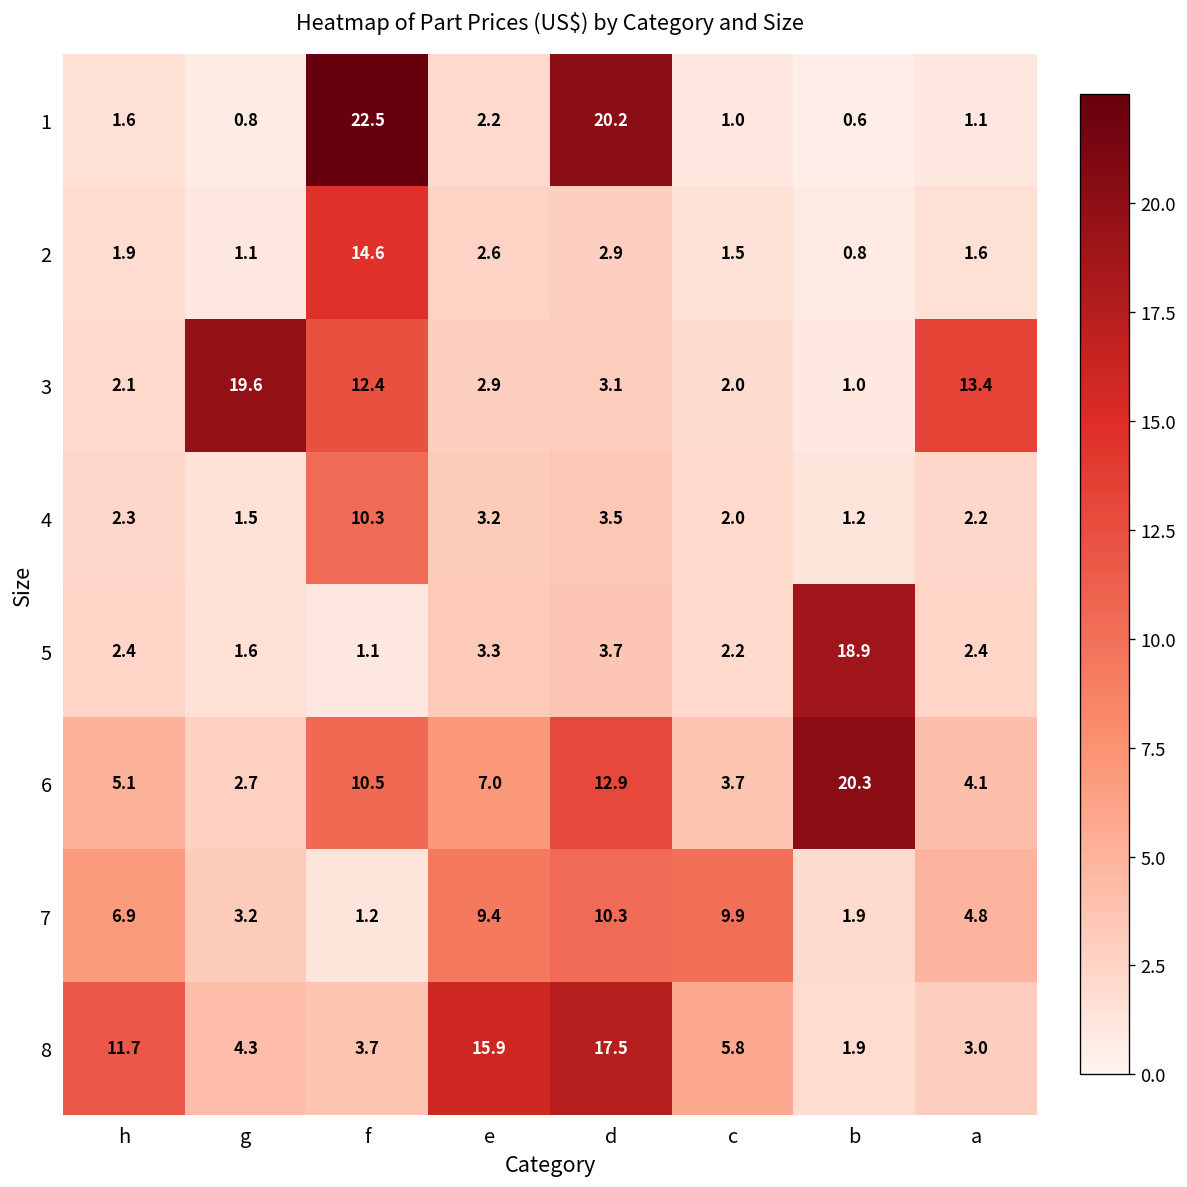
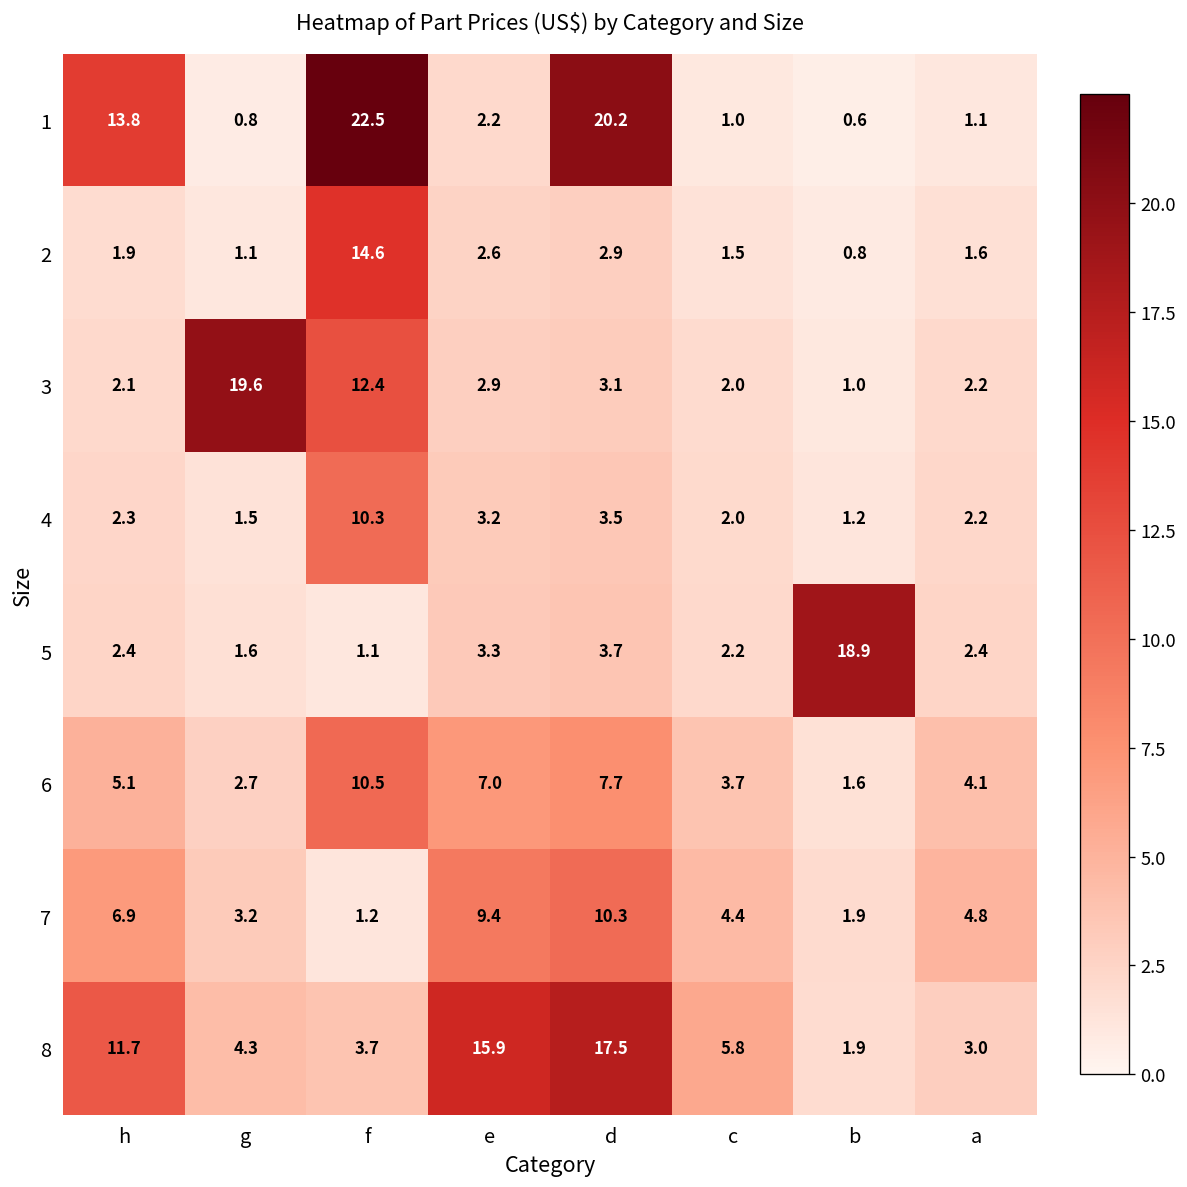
  {
    "1": {
-     "h": 1.6,
+     "h": 13.8,
      "g": 0.8,
      "f": 22.5,
      "e": 2.2,
      "d": 20.2,
      "c": 1.0,
      "b": 0.6,
      "a": 1.1
    },
    "2": {
      "h": 1.9,
      "g": 1.1,
      "f": 14.6,
      "e": 2.6,
      "d": 2.9,
      "c": 1.5,
      "b": 0.8,
      "a": 1.6
    },
    "3": {
      "h": 2.1,
      "g": 19.6,
      "f": 12.4,
      "e": 2.9,
      "d": 3.1,
      "c": 2.0,
      "b": 1.0,
-     "a": 13.4
+     "a": 2.2
    },
    "4": {
      "h": 2.3,
      "g": 1.5,
      "f": 10.3,
      "e": 3.2,
      "d": 3.5,
      "c": 2.0,
      "b": 1.2,
      "a": 2.2
    },
    "5": {
      "h": 2.4,
      "g": 1.6,
      "f": 1.1,
      "e": 3.3,
      "d": 3.7,
      "c": 2.2,
      "b": 18.9,
      "a": 2.4
    },
    "6": {
      "h": 5.1,
      "g": 2.7,
      "f": 10.5,
      "e": 7.0,
-     "d": 12.9,
+     "d": 7.7,
      "c": 3.7,
-     "b": 20.3,
+     "b": 1.6,
      "a": 4.1
    },
    "7": {
      "h": 6.9,
      "g": 3.2,
      "f": 1.2,
      "e": 9.4,
      "d": 10.3,
-     "c": 9.9,
+     "c": 4.4,
      "b": 1.9,
      "a": 4.8
    },
    "8": {
      "h": 11.7,
      "g": 4.3,
      "f": 3.7,
      "e": 15.9,
      "d": 17.5,
      "c": 5.8,
      "b": 1.9,
      "a": 3.0
    }
  }
